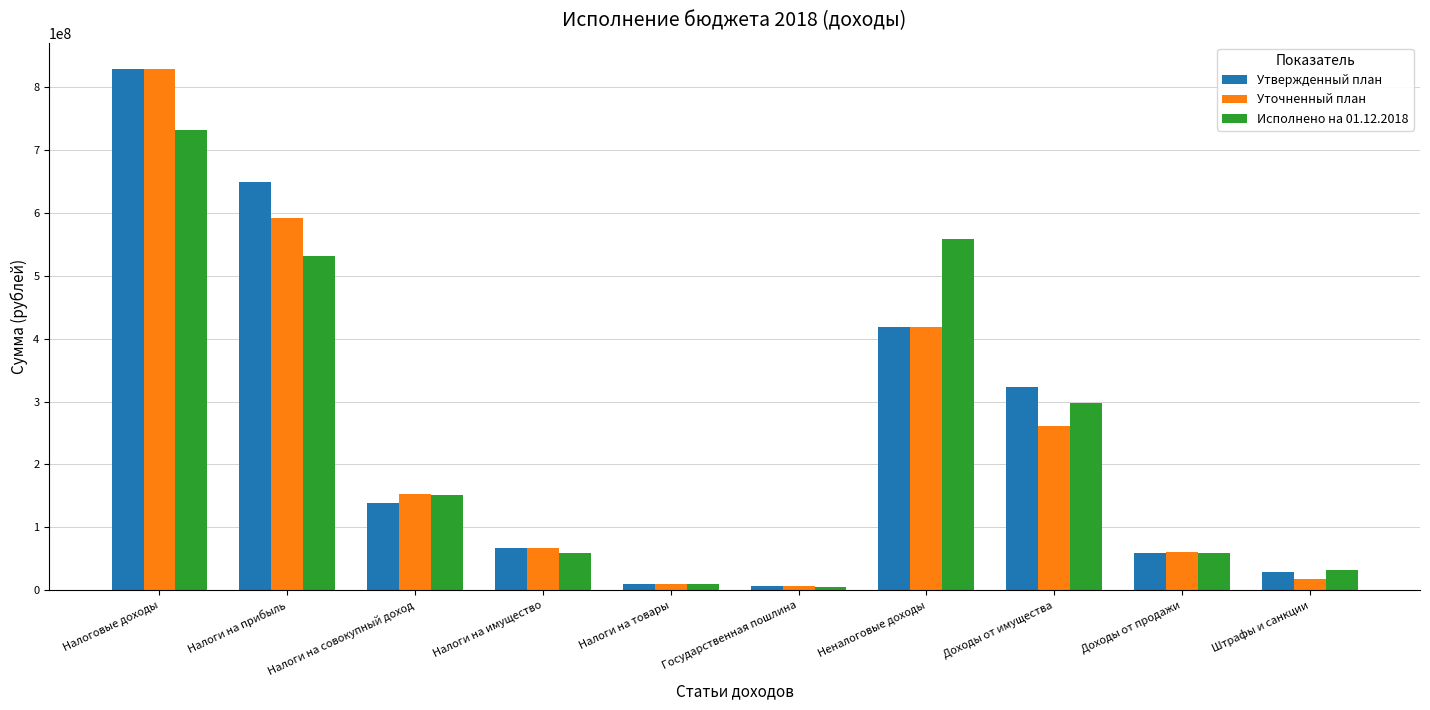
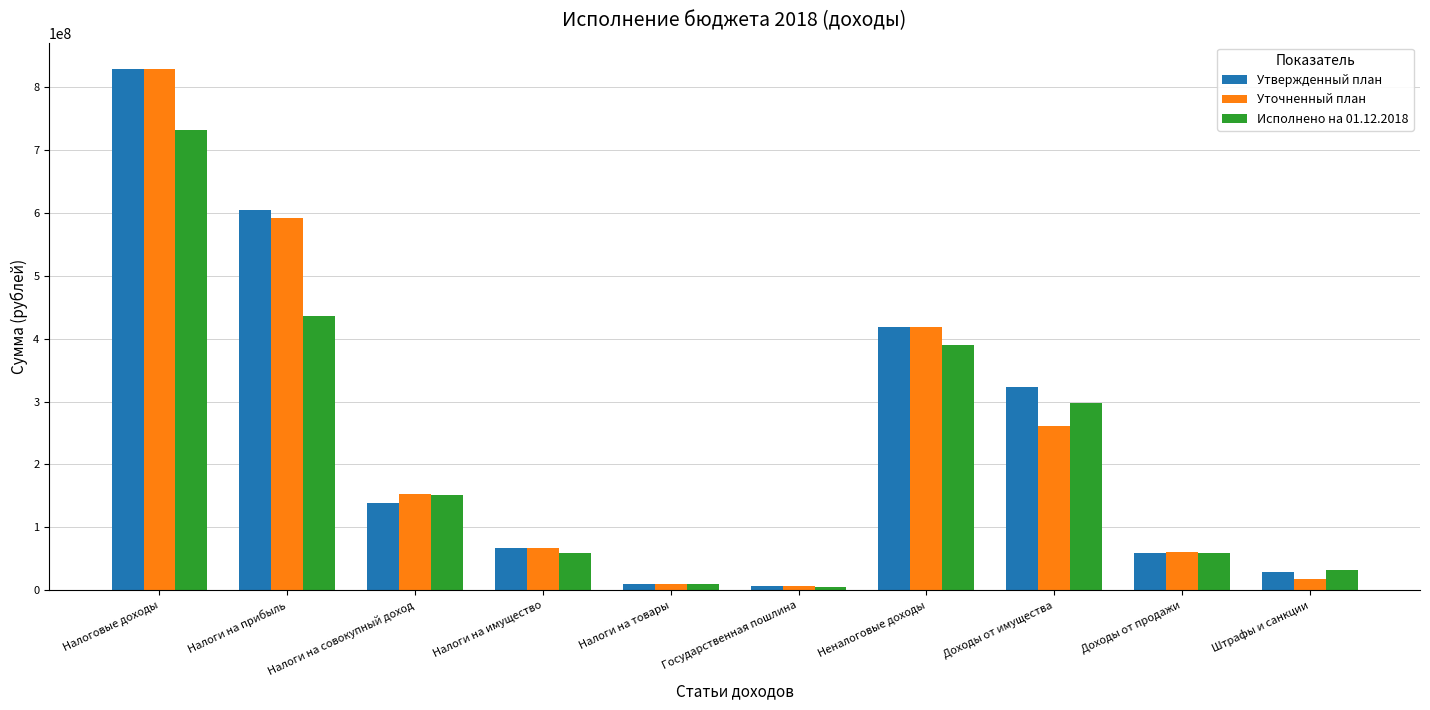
  {
    "Утвержденный план": {
      "Налоговые доходы": 830000000,
-     "Налоги на прибыль": 650000000,
+     "Налоги на прибыль": 600000000,
      "Налоги на совокупный доход": 140000000,
      "Налоги на имущество": 70000000,
      "Налоги на товары": 10000000,
      "Государственная пошлина": 10000000,
      "Неналоговые доходы": 420000000,
      "Доходы от имущества": 320000000,
      "Доходы от продажи": 60000000,
      "Штрафы и санкции": 30000000
    },
    "Уточненный план": {
      "Налоговые доходы": 830000000,
      "Налоги на прибыль": 590000000,
      "Налоги на совокупный доход": 150000000,
      "Налоги на имущество": 70000000,
      "Налоги на товары": 10000000,
      "Государственная пошлина": 10000000,
      "Неналоговые доходы": 420000000,
      "Доходы от имущества": 260000000,
      "Доходы от продажи": 60000000,
      "Штрафы и санкции": 20000000
    },
    "Исполнено на 01.12.2018": {
      "Налоговые доходы": 730000000,
-     "Налоги на прибыль": 530000000,
+     "Налоги на прибыль": 440000000,
      "Налоги на совокупный доход": 150000000,
      "Налоги на имущество": 60000000,
      "Налоги на товары": 10000000,
      "Государственная пошлина": 10000000,
-     "Неналоговые доходы": 560000000,
+     "Неналоговые доходы": 390000000,
      "Доходы от имущества": 300000000,
      "Доходы от продажи": 60000000,
      "Штрафы и санкции": 30000000
    }
  }
